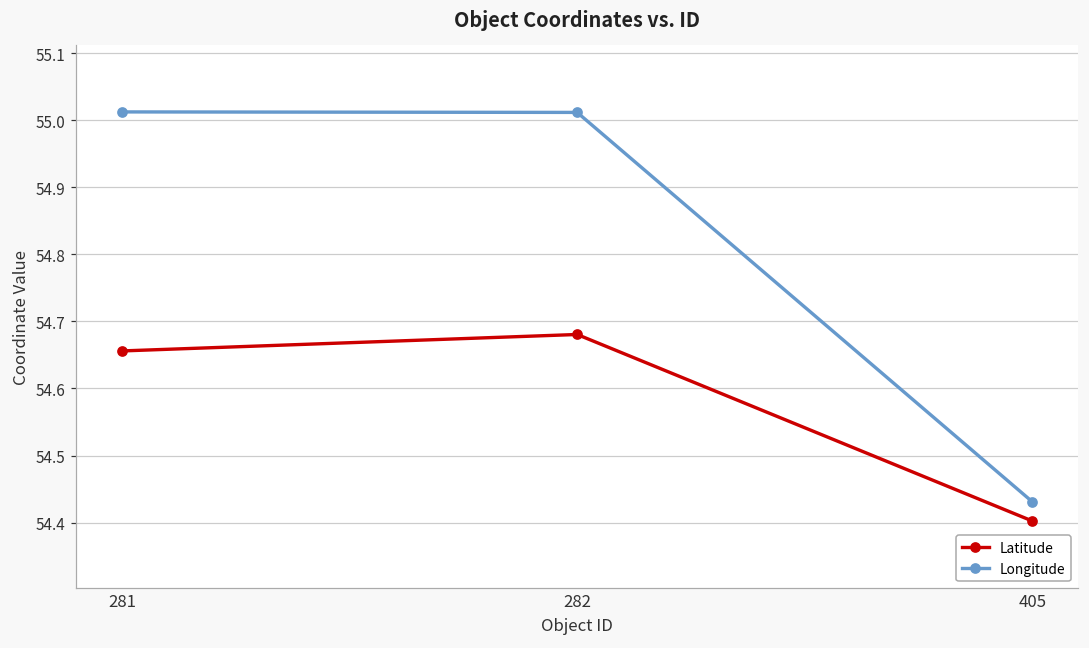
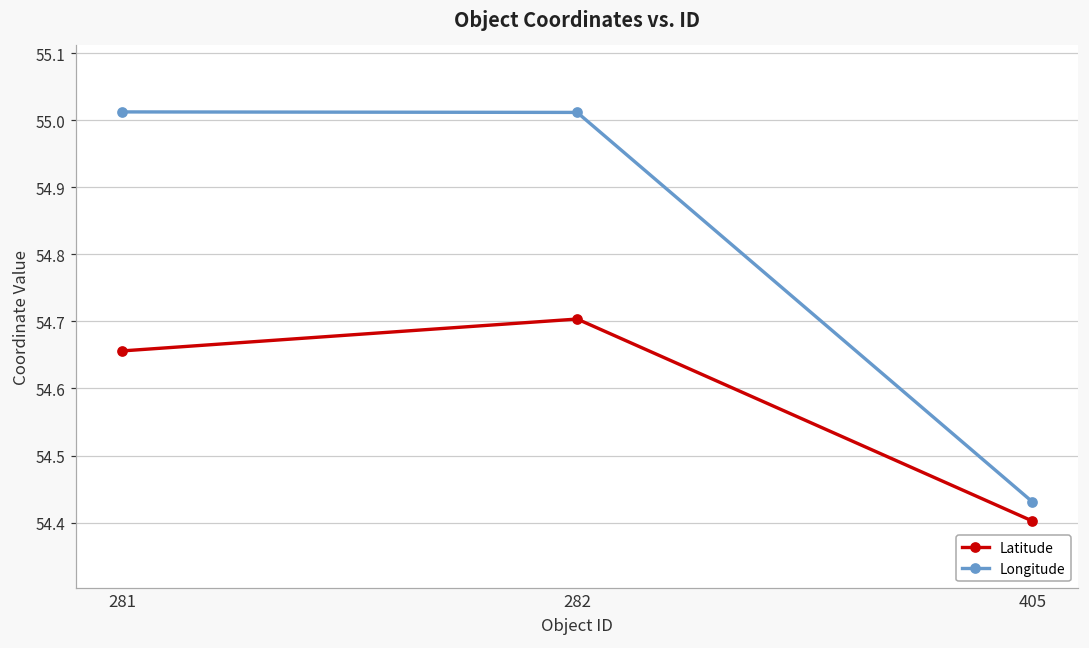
  {
    "Latitude": {
      "281": 54.66,
-     "282": 54.68,
+     "282": 54.70,
      "405": 54.40
    },
    "Longitude": {
      "281": 55.01,
      "282": 55.01,
      "405": 54.43
    }
  }
